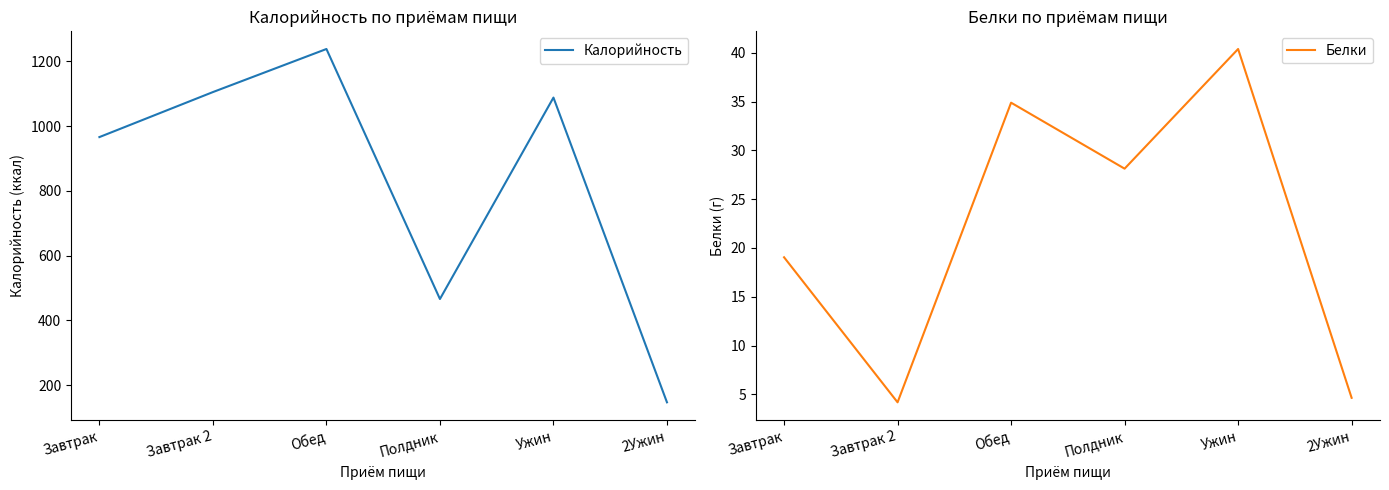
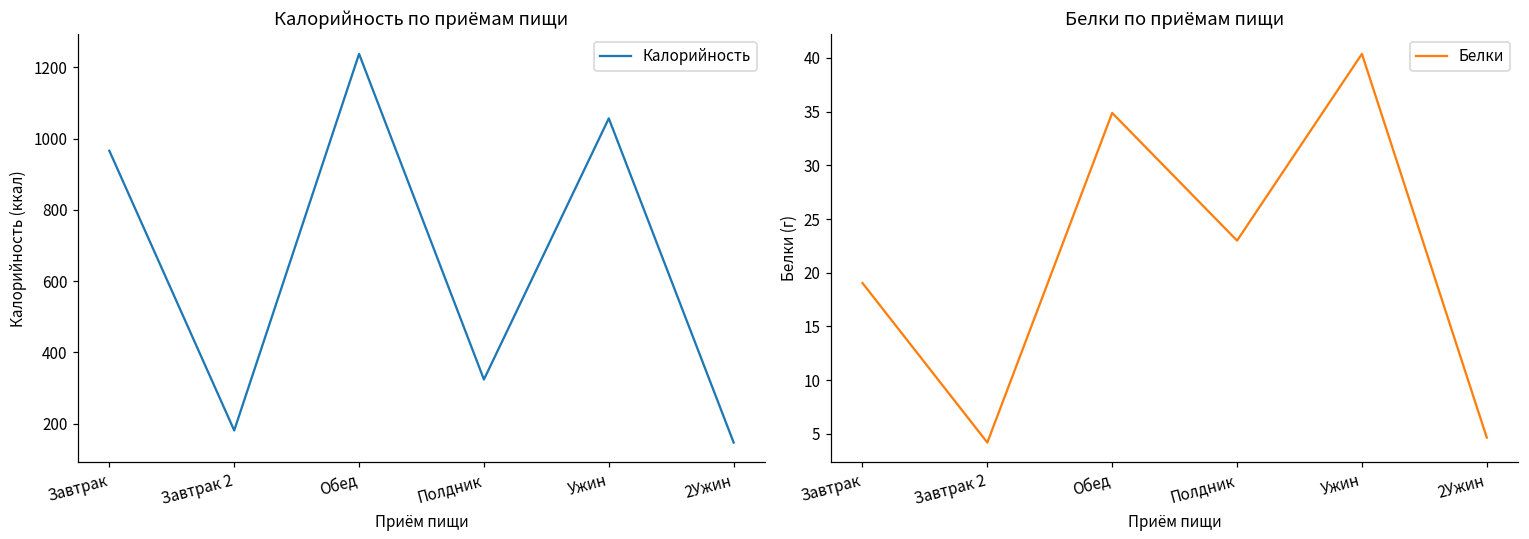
  {
    "Калорийность по приёмам пищи": {
      "Завтрак": 970,
-     "Завтрак 2": 1110,
+     "Завтрак 2": 180,
      "Обед": 1240,
-     "Полдник": 470,
-     "Ужин": 1090,
+     "Полдник": 320,
+     "Ужин": 1060,
      "2Ужин": 150
    },
    "Белки по приёмам пищи": {
      "Завтрак": 19,
      "Завтрак 2": 4,
      "Обед": 35,
-     "Полдник": 28,
+     "Полдник": 23,
      "Ужин": 40,
      "2Ужин": 5
    }
  }
